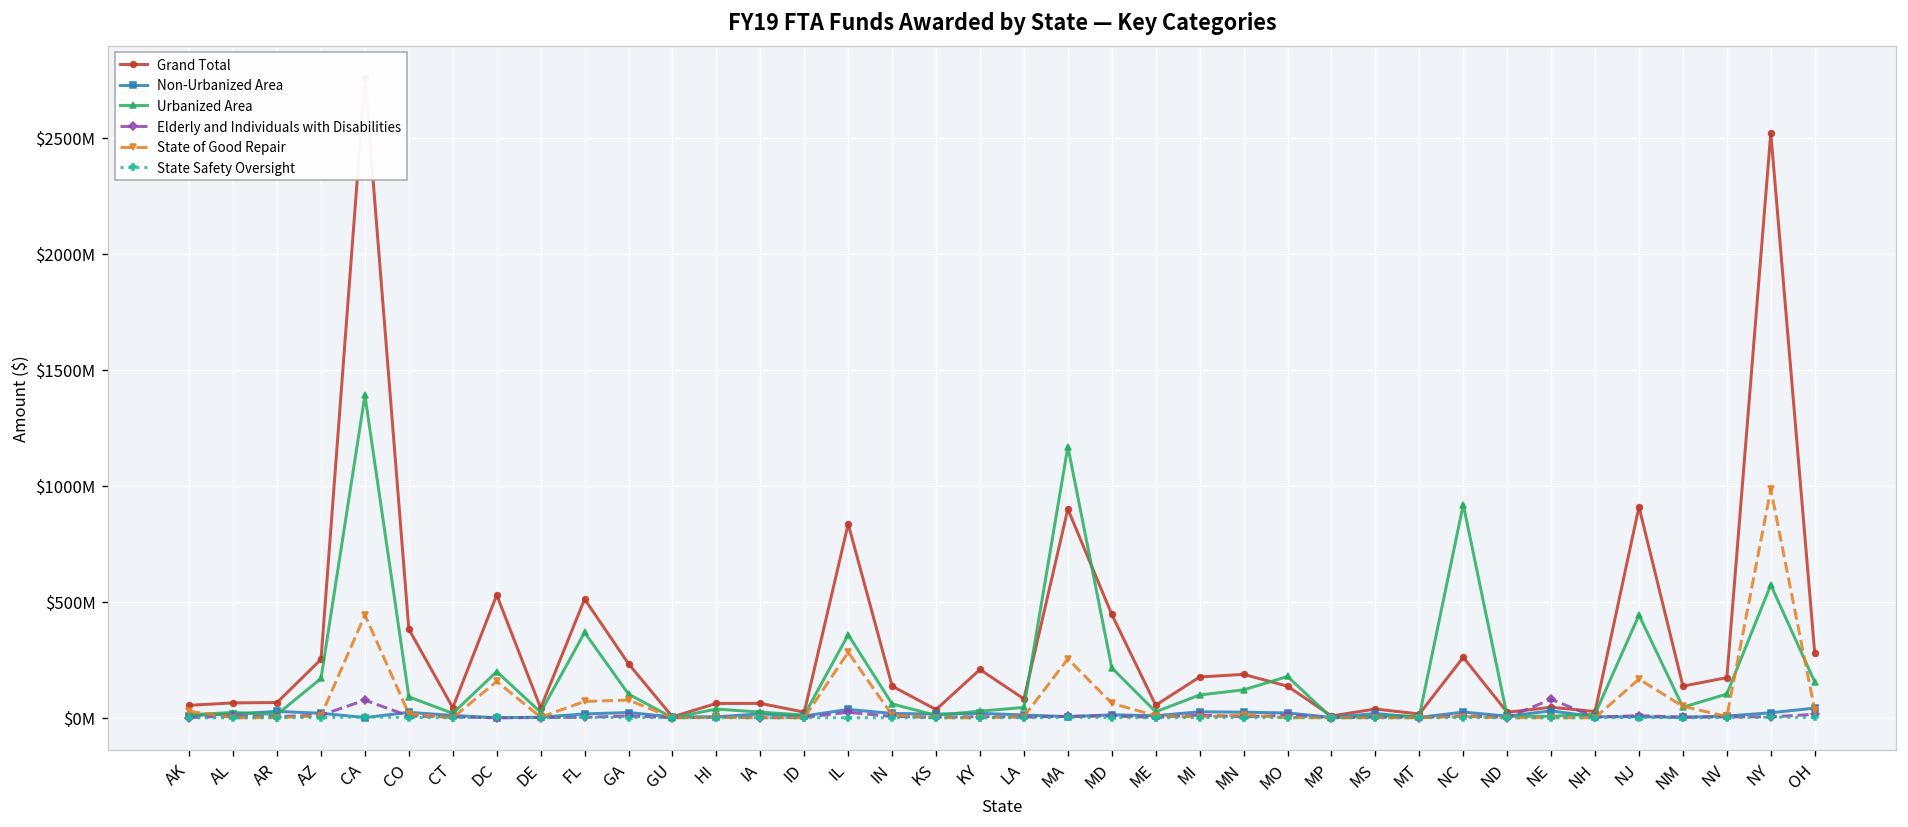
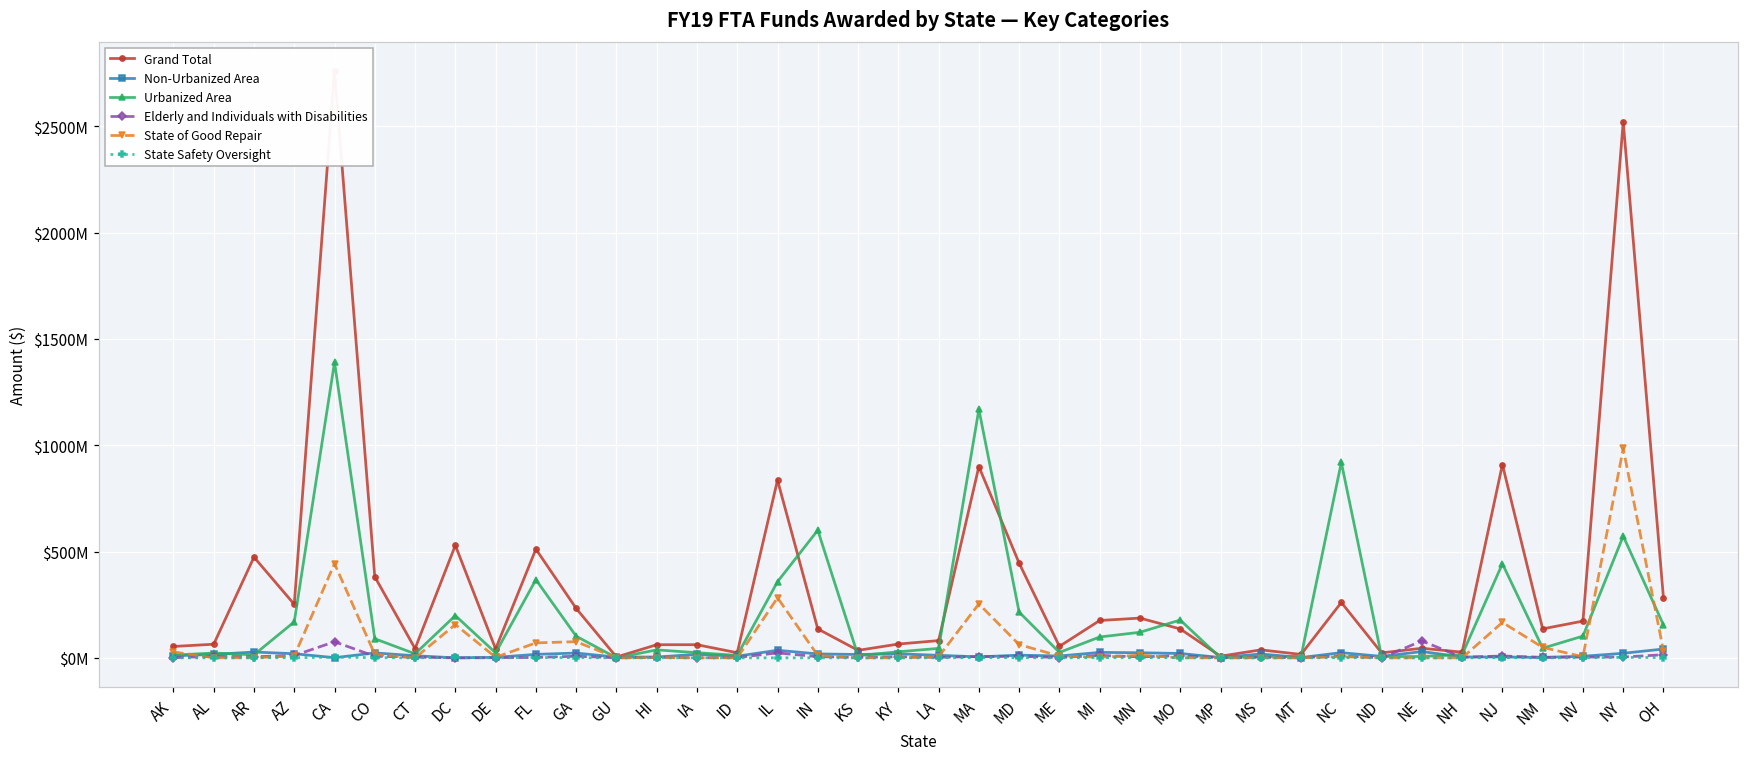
  {
    "Grand Total": {
      "AK": "$50000000",
      "AL": "$60000000",
-     "AR": "$70000000",
+     "AR": "$470000000",
      "AZ": "$250000000",
      "CO": "$380000000",
      "CT": "$40000000",
      "DC": "$530000000",
      "DE": "$40000000",
      "FL": "$510000000",
      "GA": "$230000000",
      "HI": "$60000000",
      "IA": "$60000000",
      "IL": "$840000000",
      "IN": "$140000000",
      "KS": "$40000000",
-     "KY": "$210000000",
+     "KY": "$60000000",
      "LA": "$80000000",
      "MA": "$900000000",
      "MD": "$450000000",
      "ME": "$50000000",
      "MI": "$180000000",
      "MN": "$190000000",
      "MO": "$140000000",
      "MS": "$40000000",
      "NC": "$260000000",
      "ND": "$20000000",
      "NE": "$50000000",
      "NJ": "$910000000",
      "NM": "$140000000",
      "NV": "$170000000",
      "NY": "$2520000000",
      "OH": "$280000000"
    },
    "Non-Urbanized Area": {
      "FL": "$20000000",
      "GA": "$20000000",
      "MI": "$30000000",
      "NC": "$20000000",
      "NE": "$30000000",
      "NY": "$20000000"
    },
    "Urbanized Area": {
      "AZ": "$170000000",
      "CA": "$1390000000",
      "CO": "$90000000",
      "DC": "$200000000",
      "DE": "$20000000",
      "FL": "$370000000",
      "GA": "$100000000",
      "HI": "$40000000",
      "IL": "$360000000",
-     "IN": "$60000000",
+     "IN": "$600000000",
      "LA": "$40000000",
      "MA": "$1170000000",
      "MD": "$220000000",
      "ME": "$30000000",
      "MI": "$100000000",
      "MN": "$120000000",
      "MO": "$180000000",
      "NC": "$920000000",
      "NJ": "$440000000",
      "NV": "$100000000",
      "NY": "$570000000",
      "OH": "$150000000"
    },
    "Elderly and Individuals with Disabilities": {
      "CA": "$80000000",
      "NE": "$80000000",
      "OH": "$10000000"
    },
    "State of Good Repair": {
      "AK": "$30000000",
      "CA": "$440000000",
      "DC": "$160000000",
      "FL": "$70000000",
      "GA": "$80000000",
      "IL": "$280000000",
      "MA": "$250000000",
      "MD": "$60000000",
      "NJ": "$170000000",
      "NY": "$980000000"
    },
    "State Safety Oversight": {
      "IL": "$0",
      "OH": "$0"
    }
  }
